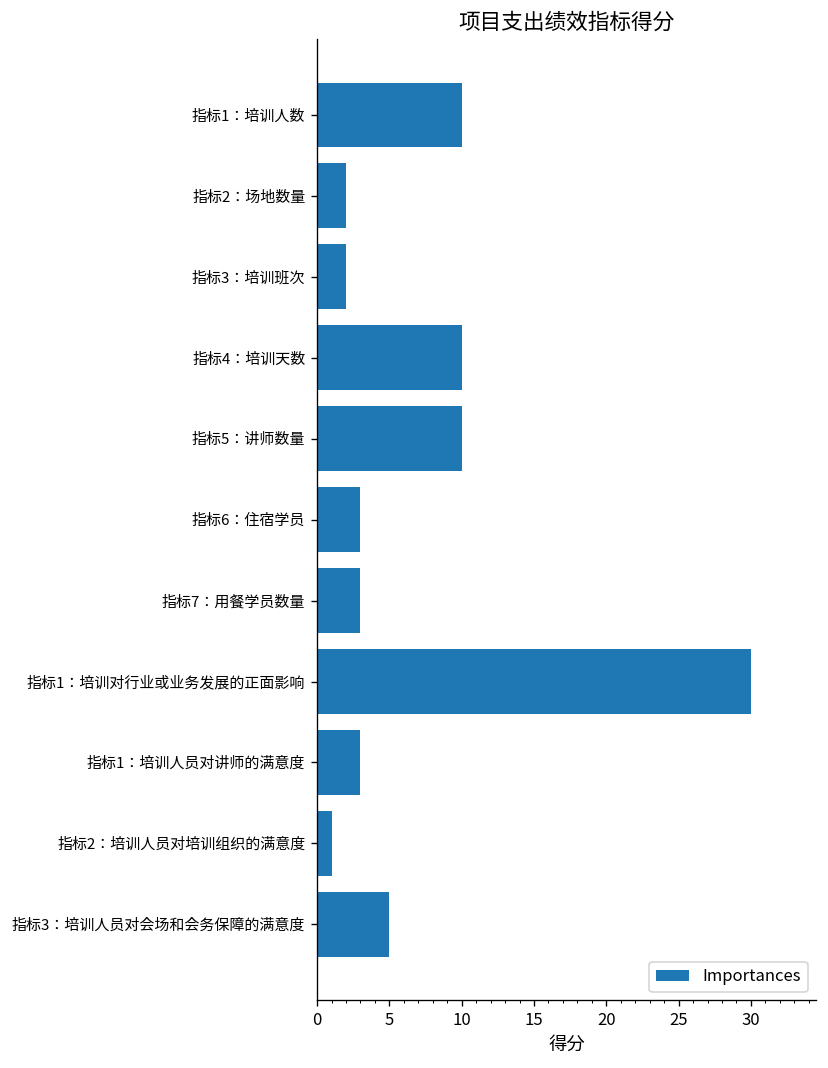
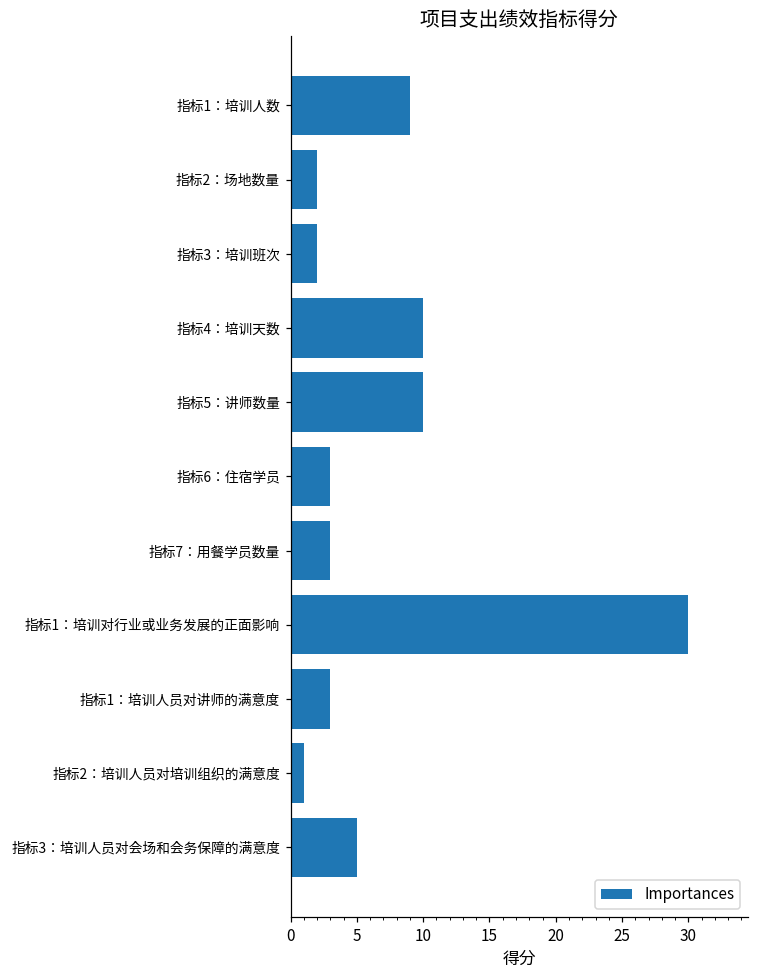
  {
-   "指标1：培训人数": 10,
+   "指标1：培训人数": 9,
    "指标2：场地数量": 2,
    "指标3：培训班次": 2,
    "指标4：培训天数": 10,
    "指标5：讲师数量": 10,
    "指标6：住宿学员": 3,
    "指标7：用餐学员数量": 3,
    "指标1：培训对行业或业务发展的正面影响": 30,
    "指标1：培训人员对讲师的满意度": 3,
    "指标2：培训人员对培训组织的满意度": 1,
    "指标3：培训人员对会场和会务保障的满意度": 5
  }
